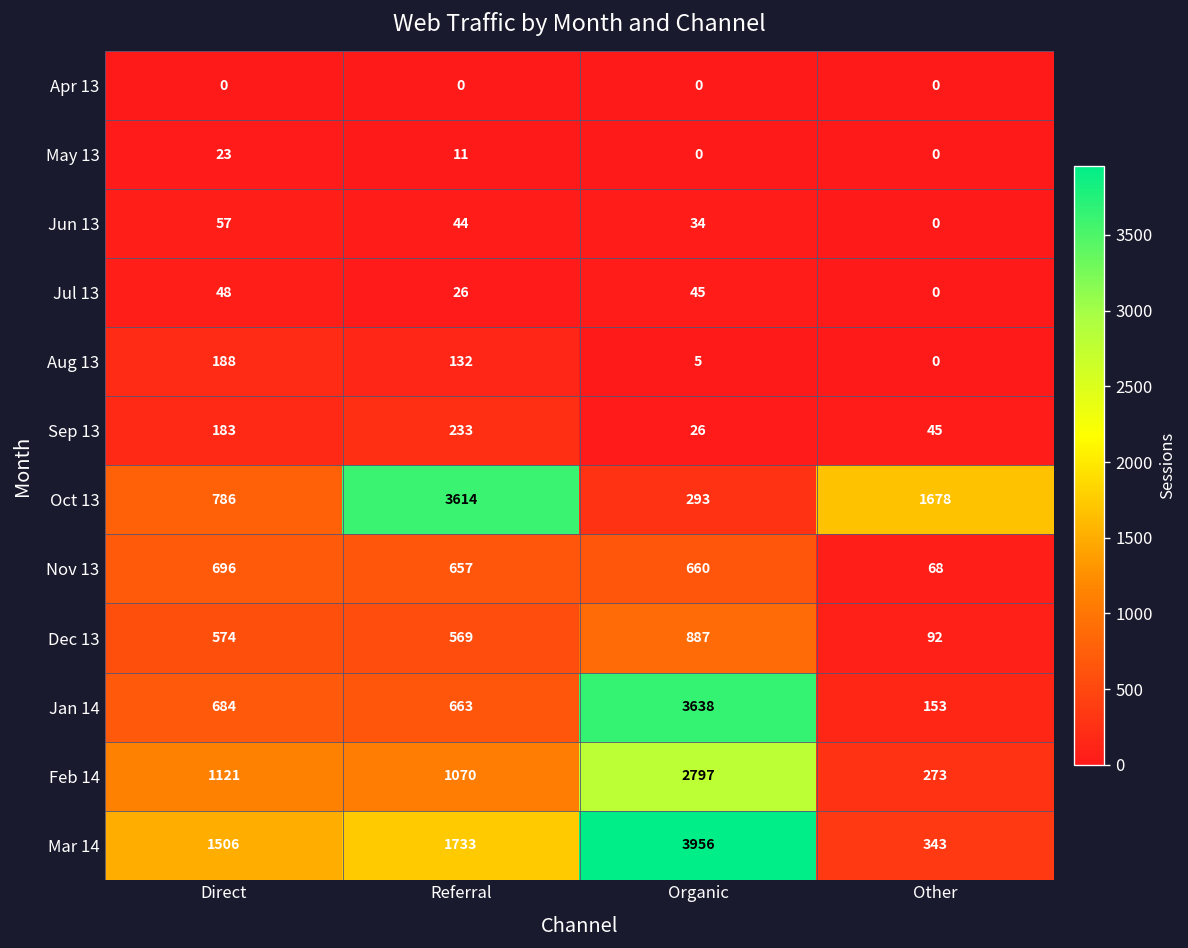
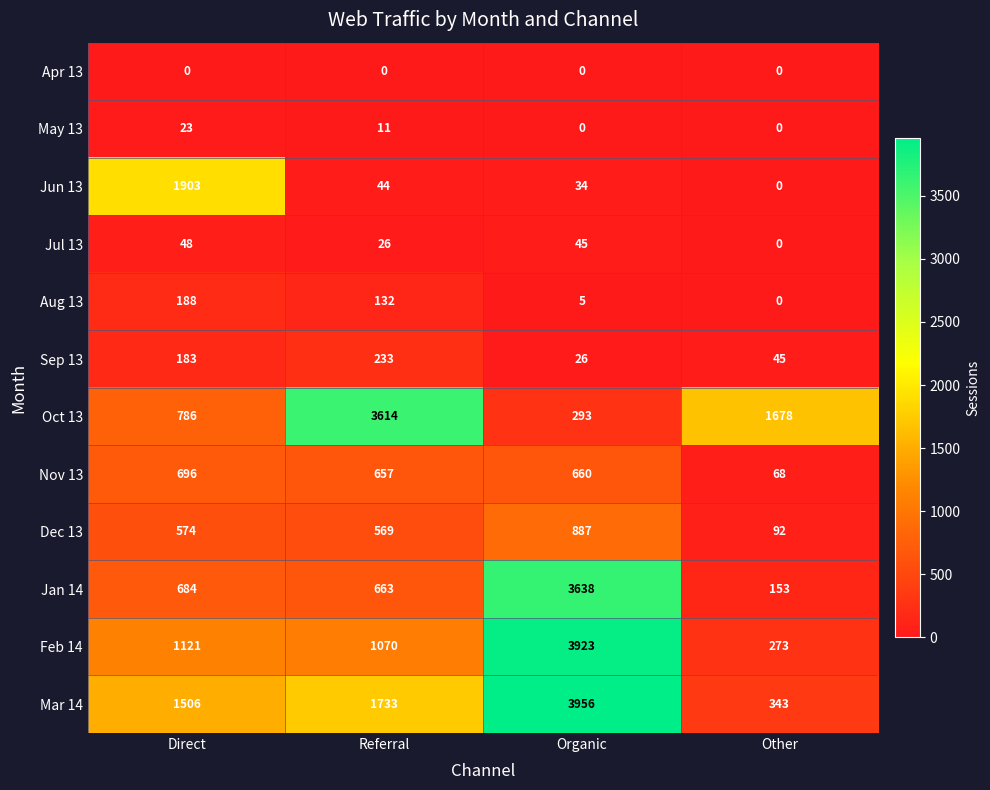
  {
    "Apr 13": {
      "Direct": 0,
      "Referral": 0,
      "Organic": 0,
      "Other": 0
    },
    "May 13": {
      "Direct": 23,
      "Referral": 11,
      "Organic": 0,
      "Other": 0
    },
    "Jun 13": {
-     "Direct": 57,
+     "Direct": 1903,
      "Referral": 44,
      "Organic": 34,
      "Other": 0
    },
    "Jul 13": {
      "Direct": 48,
      "Referral": 26,
      "Organic": 45,
      "Other": 0
    },
    "Aug 13": {
      "Direct": 188,
      "Referral": 132,
      "Organic": 5,
      "Other": 0
    },
    "Sep 13": {
      "Direct": 183,
      "Referral": 233,
      "Organic": 26,
      "Other": 45
    },
    "Oct 13": {
      "Direct": 786,
      "Referral": 3614,
      "Organic": 293,
      "Other": 1678
    },
    "Nov 13": {
      "Direct": 696,
      "Referral": 657,
      "Organic": 660,
      "Other": 68
    },
    "Dec 13": {
      "Direct": 574,
      "Referral": 569,
      "Organic": 887,
      "Other": 92
    },
    "Jan 14": {
      "Direct": 684,
      "Referral": 663,
      "Organic": 3638,
      "Other": 153
    },
    "Feb 14": {
      "Direct": 1121,
      "Referral": 1070,
-     "Organic": 2797,
+     "Organic": 3923,
      "Other": 273
    },
    "Mar 14": {
      "Direct": 1506,
      "Referral": 1733,
      "Organic": 3956,
      "Other": 343
    }
  }
